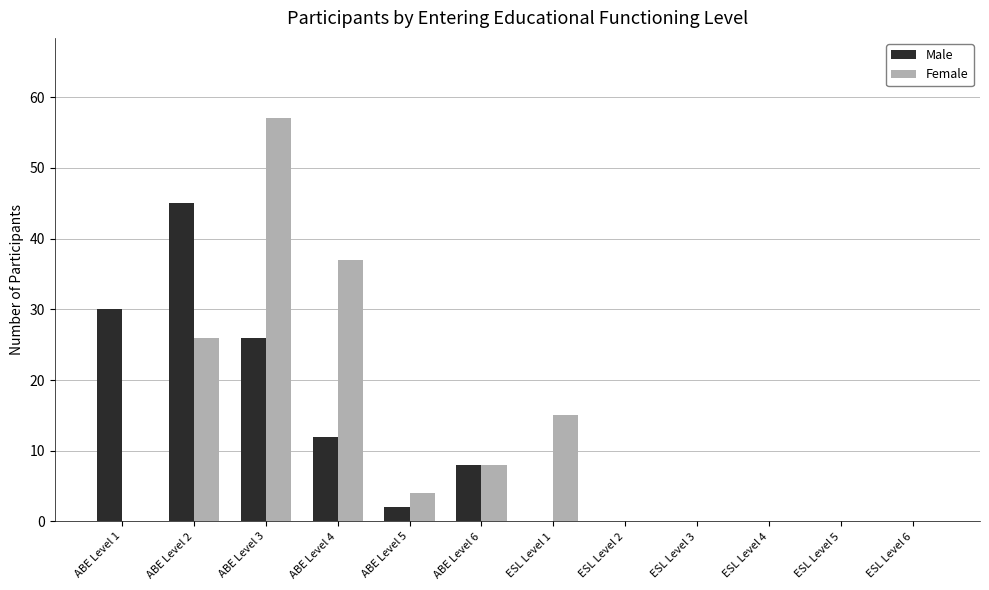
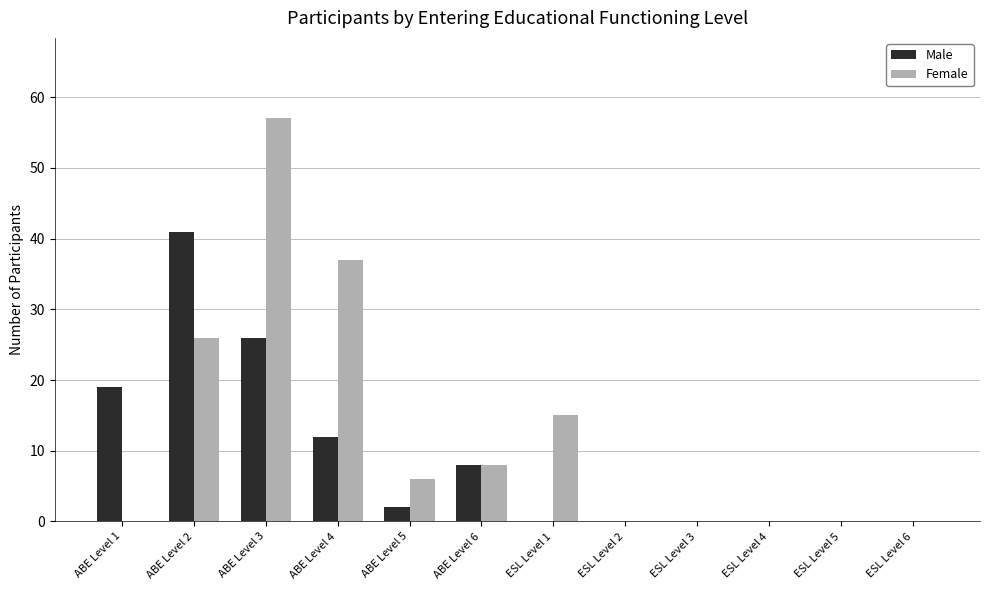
  {
    "Male": {
-     "ABE Level 1": 30,
-     "ABE Level 2": 45,
+     "ABE Level 1": 19,
+     "ABE Level 2": 41,
      "ABE Level 3": 26,
      "ABE Level 4": 12,
      "ABE Level 5": 2,
      "ABE Level 6": 8,
      "ESL Level 1": 0,
      "ESL Level 2": 0,
      "ESL Level 3": 0,
      "ESL Level 4": 0,
      "ESL Level 5": 0,
      "ESL Level 6": 0
    },
    "Female": {
      "ABE Level 1": 0,
      "ABE Level 2": 26,
      "ABE Level 3": 57,
      "ABE Level 4": 37,
-     "ABE Level 5": 4,
+     "ABE Level 5": 6,
      "ABE Level 6": 8,
      "ESL Level 1": 15,
      "ESL Level 2": 0,
      "ESL Level 3": 0,
      "ESL Level 4": 0,
      "ESL Level 5": 0,
      "ESL Level 6": 0
    }
  }
